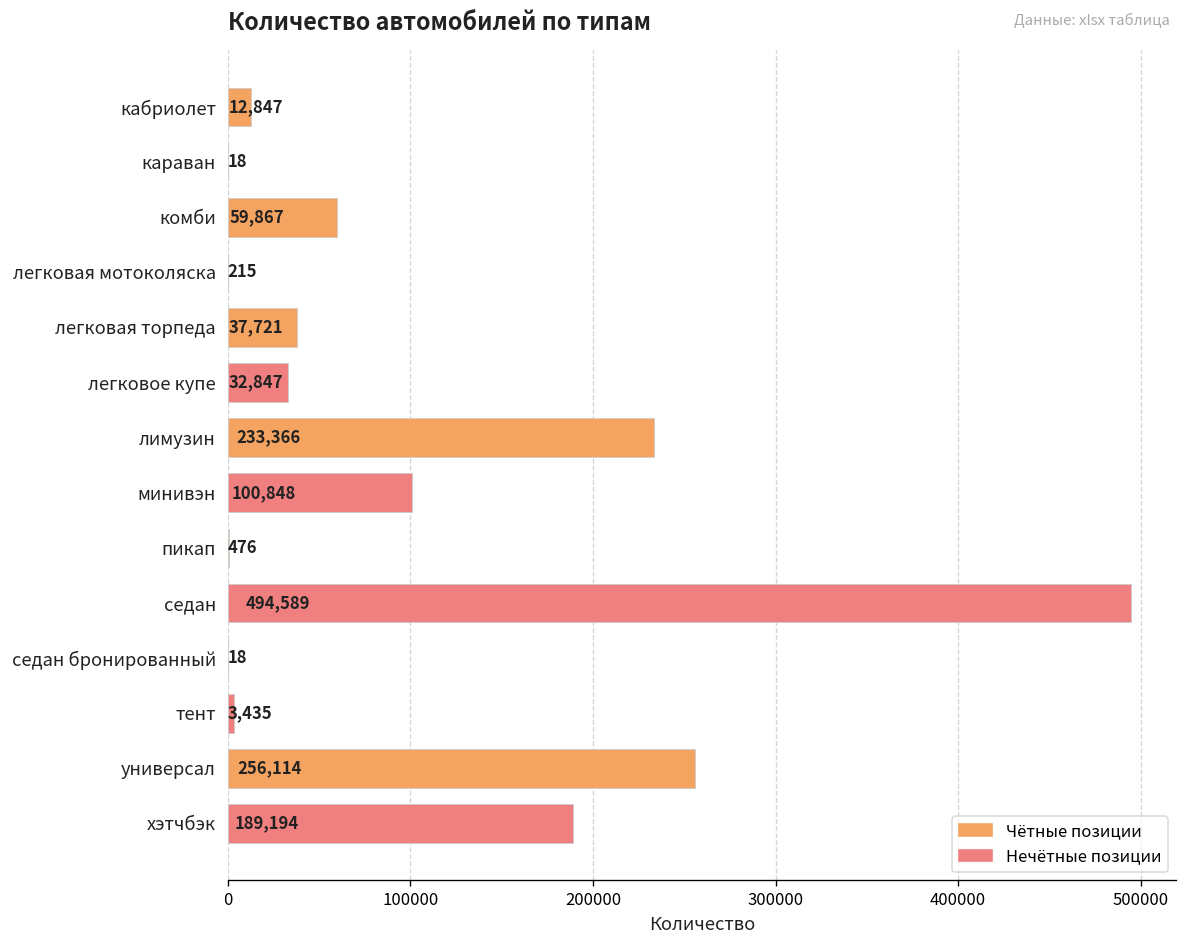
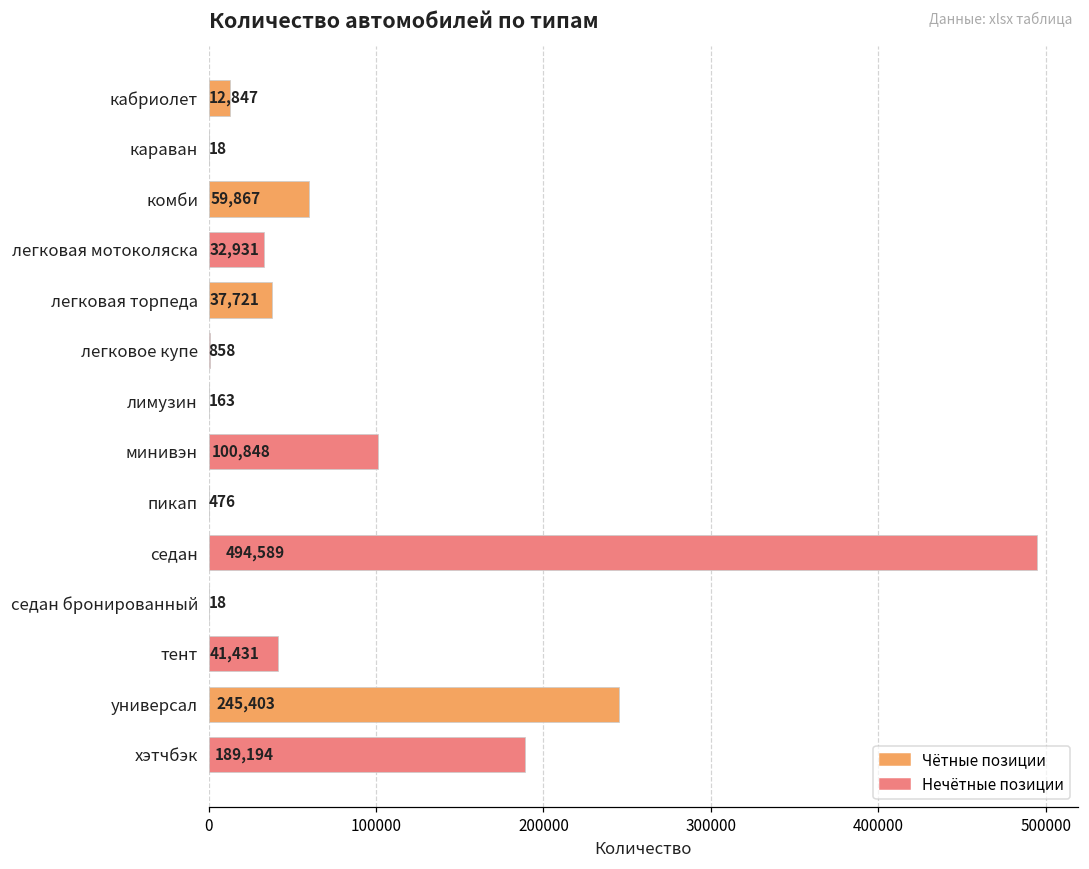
  {
    "кабриолет": "12,847",
    "караван": "18",
    "комби": "59,867",
-   "легковая мотоколяска": "215",
+   "легковая мотоколяска": "32,931",
    "легковая торпеда": "37,721",
-   "легковое купе": "32,847",
-   "лимузин": "233,366",
+   "легковое купе": "858",
+   "лимузин": "163",
    "минивэн": "100,848",
    "пикап": "476",
    "седан": "494,589",
    "седан бронированный": "18",
-   "тент": "3,435",
-   "универсал": "256,114",
+   "тент": "41,431",
+   "универсал": "245,403",
    "хэтчбэк": "189,194"
  }
